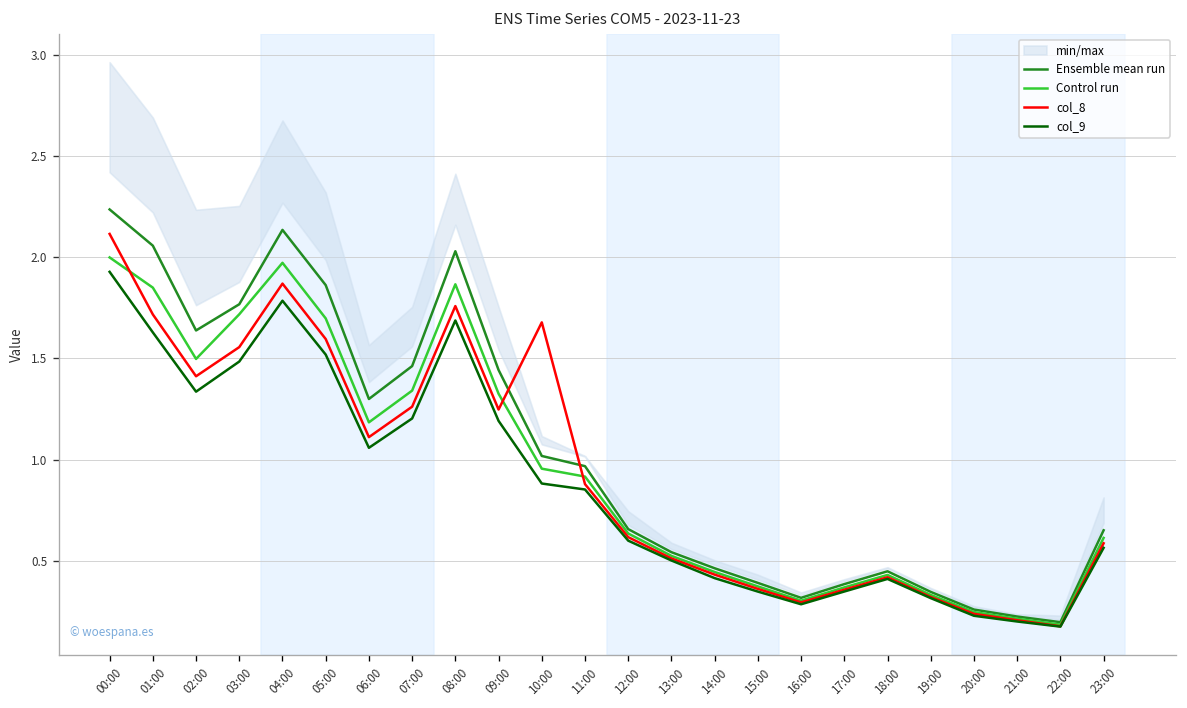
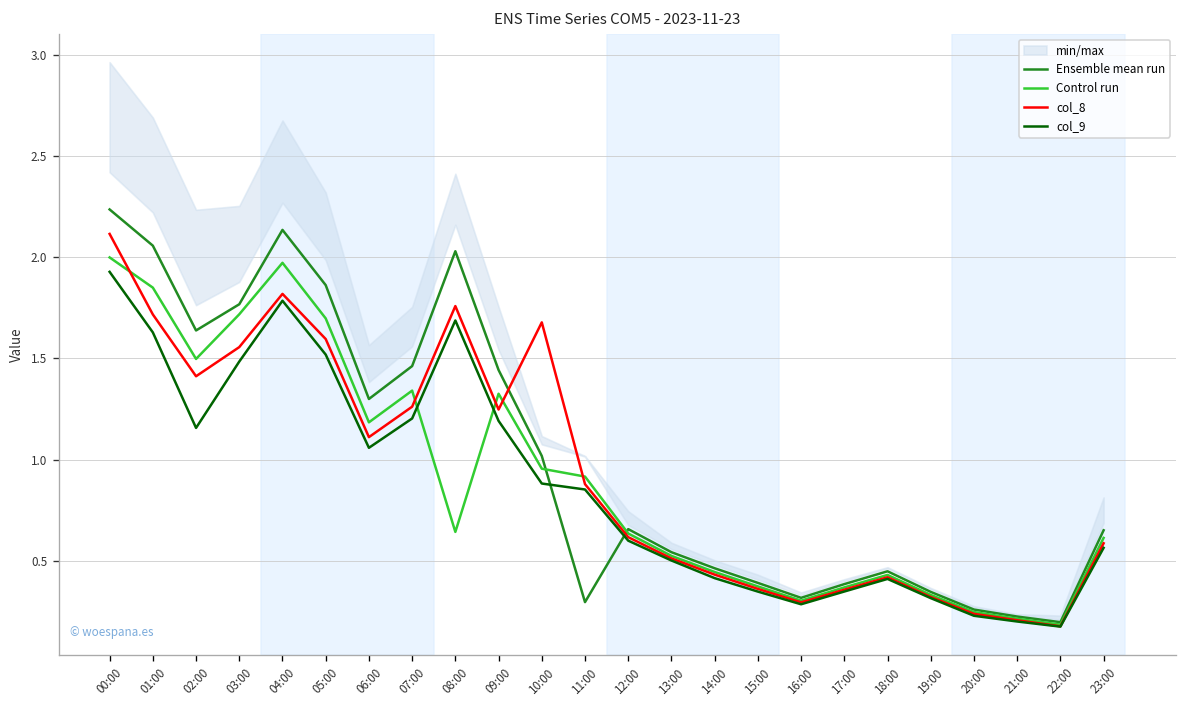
  {
    "Ensemble mean run": {
      "00:00": 2.24,
      "01:00": 2.06,
      "02:00": 1.64,
      "03:00": 1.77,
      "04:00": 2.14,
      "05:00": 1.86,
      "06:00": 1.30,
      "07:00": 1.46,
      "08:00": 2.03,
      "09:00": 1.44,
      "10:00": 1.02,
-     "11:00": 0.97,
+     "11:00": 0.30,
      "12:00": 0.66,
      "13:00": 0.54,
      "14:00": 0.46,
      "15:00": 0.39,
      "17:00": 0.38,
      "18:00": 0.45,
      "23:00": 0.65
    },
    "Control run": {
      "00:00": 2.00,
      "01:00": 1.85,
      "02:00": 1.50,
      "03:00": 1.72,
      "04:00": 1.97,
      "05:00": 1.70,
      "06:00": 1.18,
      "07:00": 1.34,
-     "08:00": 1.87,
+     "08:00": 0.64,
      "09:00": 1.33,
      "10:00": 0.95,
      "11:00": 0.92,
      "12:00": 0.63,
      "23:00": 0.61
    },
    "col_8": {
      "00:00": 2.12,
      "01:00": 1.72,
      "02:00": 1.41,
      "03:00": 1.56,
-     "04:00": 1.87,
+     "04:00": 1.82,
      "05:00": 1.60,
      "06:00": 1.11,
      "07:00": 1.26,
      "08:00": 1.76,
      "09:00": 1.25,
      "10:00": 1.68,
      "11:00": 0.88,
      "12:00": 0.62,
      "23:00": 0.59
    },
    "col_9": {
      "00:00": 1.93,
      "01:00": 1.63,
-     "02:00": 1.34,
+     "02:00": 1.16,
      "03:00": 1.48,
      "04:00": 1.79,
      "05:00": 1.52,
      "06:00": 1.06,
      "07:00": 1.20,
      "08:00": 1.69,
      "09:00": 1.19,
      "10:00": 0.88,
      "11:00": 0.85,
      "12:00": 0.60,
      "14:00": 0.41,
      "23:00": 0.56
    }
  }
